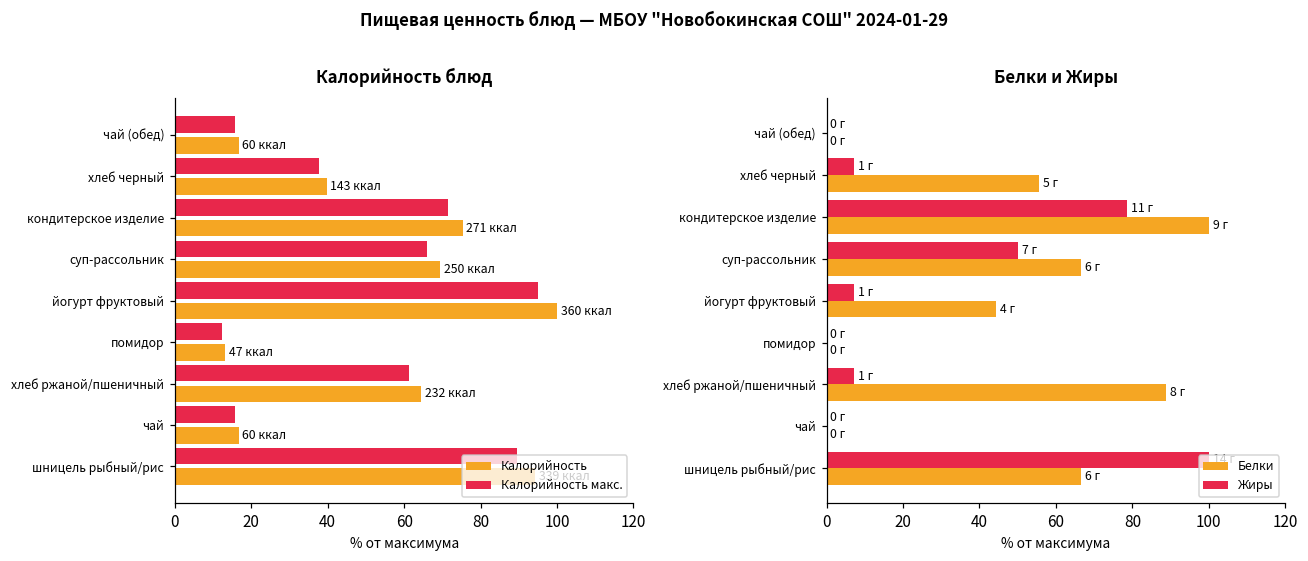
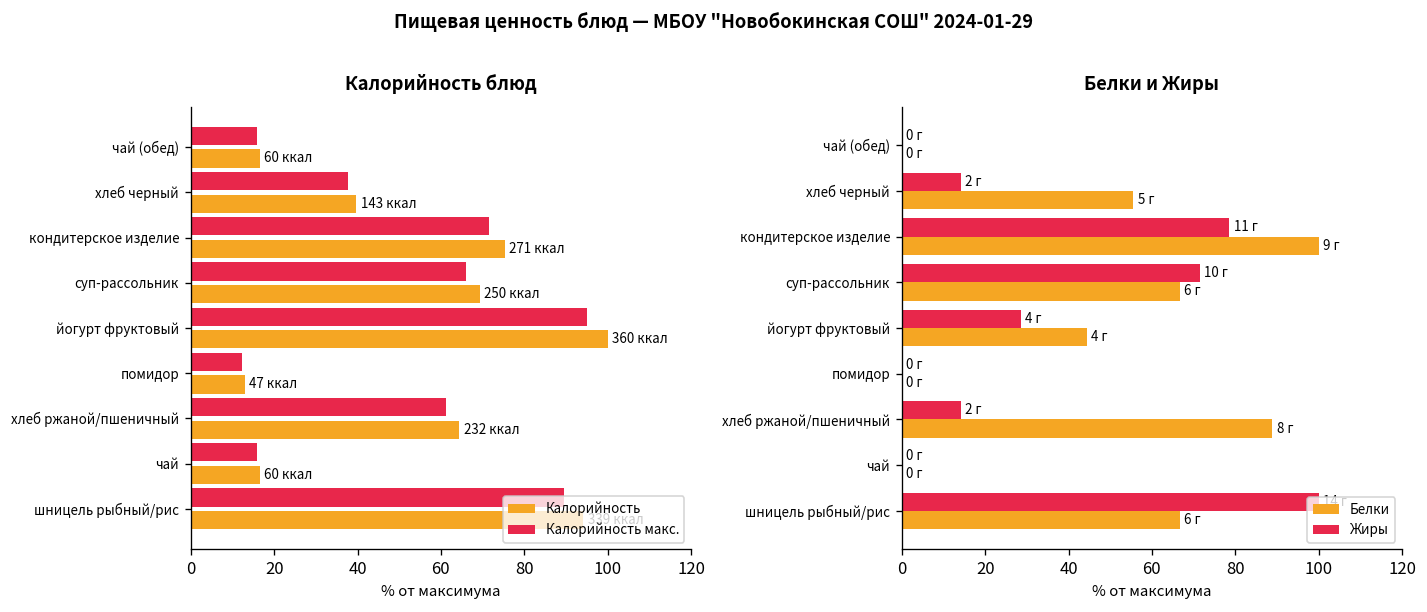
  {
    "Белки и Жиры": {
      "Белки": {
        "чай (обед)": 0,
        "помидор": 0,
        "чай": 0
      },
      "Жиры": {
        "чай (обед)": 0,
-       "хлеб черный": 1,
-       "суп-рассольник": 7,
-       "йогурт фруктовый": 1,
+       "хлеб черный": 2,
+       "суп-рассольник": 10,
+       "йогурт фруктовый": 4,
        "помидор": 0,
-       "хлеб ржаной/пшеничный": 1,
+       "хлеб ржаной/пшеничный": 2,
        "чай": 0
      }
    }
  }
